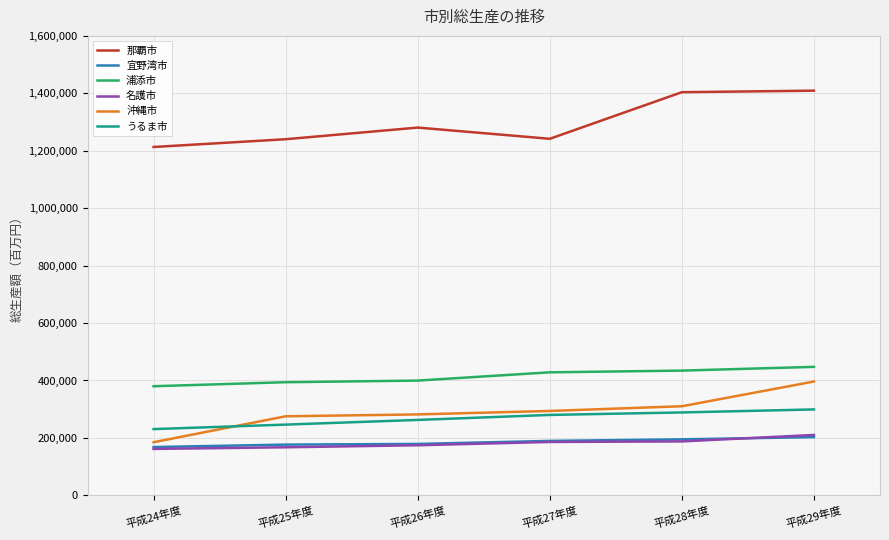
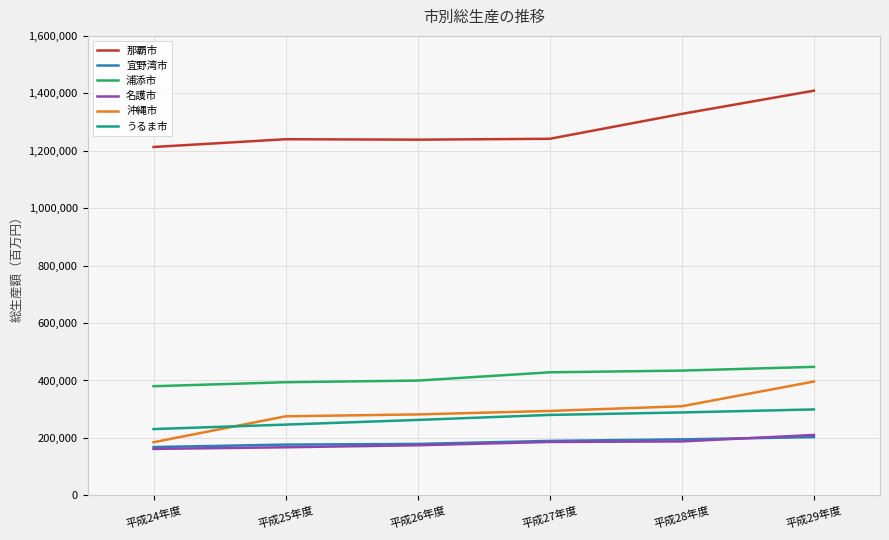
  {
    "那覇市": {
      "平成24年度": "1,210,000",
      "平成25年度": "1,240,000",
-     "平成26年度": "1,280,000",
+     "平成26年度": "1,240,000",
      "平成27年度": "1,240,000",
-     "平成28年度": "1,400,000",
+     "平成28年度": "1,330,000",
      "平成29年度": "1,410,000"
    },
    "宜野湾市": {
      "平成25年度": "180,000"
    },
    "名護市": {
      "平成25年度": "170,000"
    },
    "沖縄市": {
      "平成24年度": "180,000",
      "平成25年度": "280,000",
      "平成26年度": "280,000",
      "平成27年度": "290,000",
      "平成28年度": "310,000",
      "平成29年度": "400,000"
    }
  }
